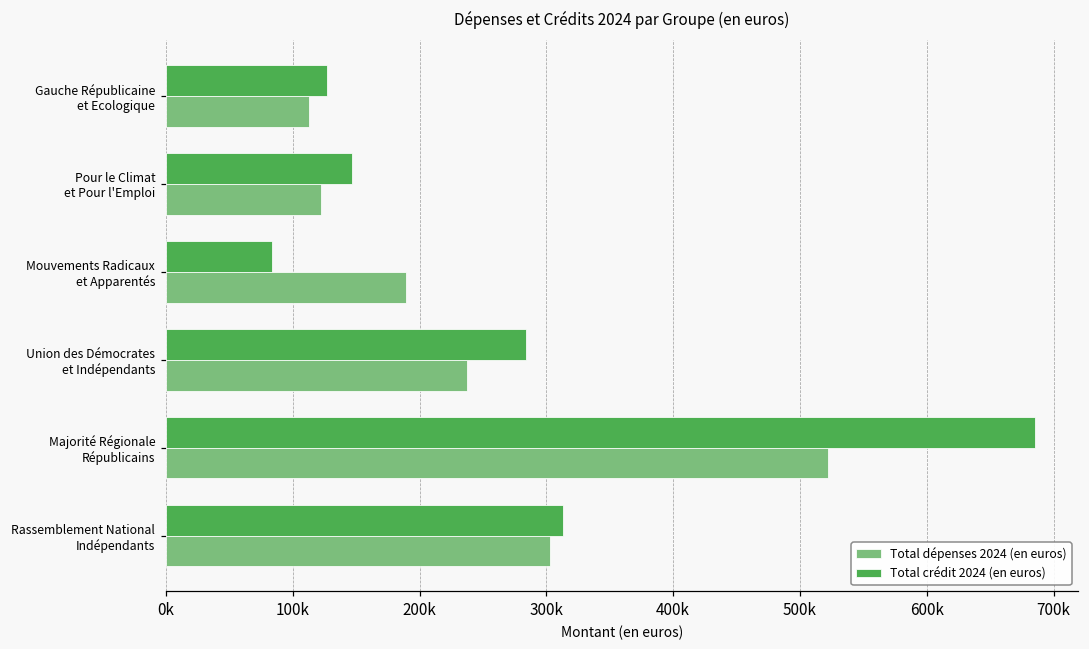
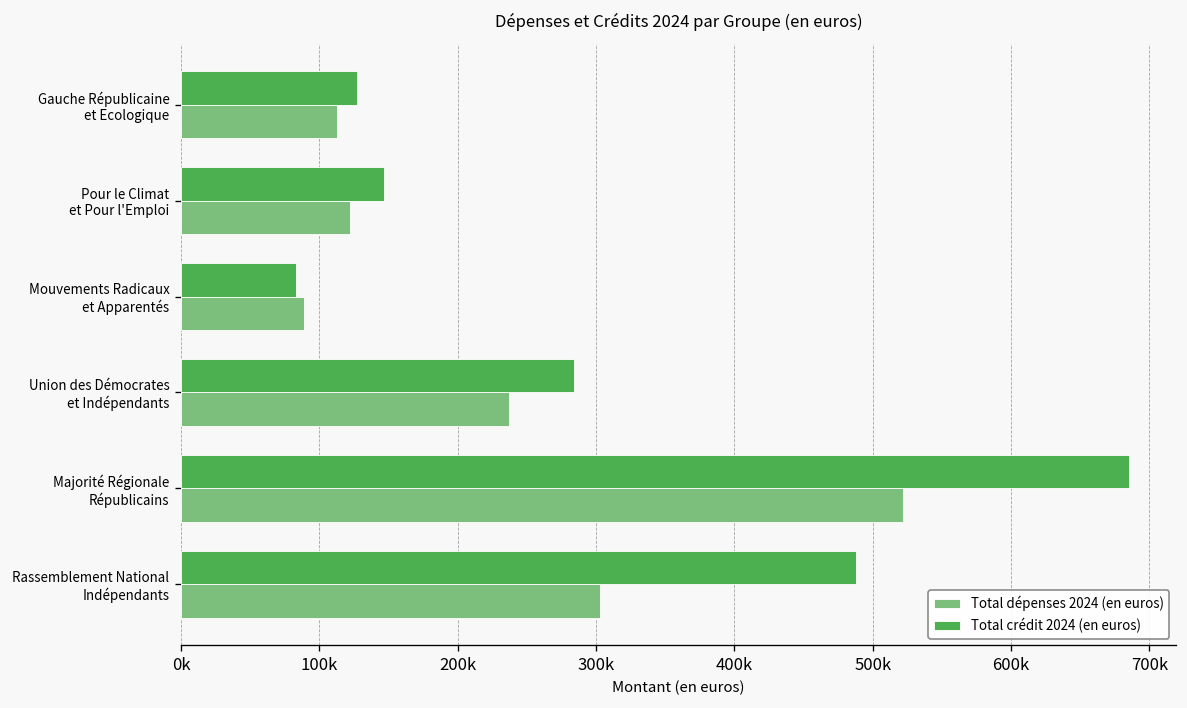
  {
    "Total dépenses 2024 (en euros)": {
      "Gauche Républicaine et Ecologique": 113000,
      "Pour le Climat et Pour l'Emploi": 122000,
-     "Mouvements Radicaux et Apparentés": 190000,
+     "Mouvements Radicaux et Apparentés": 89000,
      "Union des Démocrates et Indépendants": 237000,
      "Majorité Régionale Républicains": 522000,
      "Rassemblement National Indépendants": 303000
    },
    "Total crédit 2024 (en euros)": {
      "Gauche Républicaine et Ecologique": 127000,
      "Pour le Climat et Pour l'Emploi": 147000,
      "Mouvements Radicaux et Apparentés": 83000,
      "Union des Démocrates et Indépendants": 284000,
      "Majorité Régionale Républicains": 685000,
-     "Rassemblement National Indépendants": 313000
+     "Rassemblement National Indépendants": 488000
    }
  }
